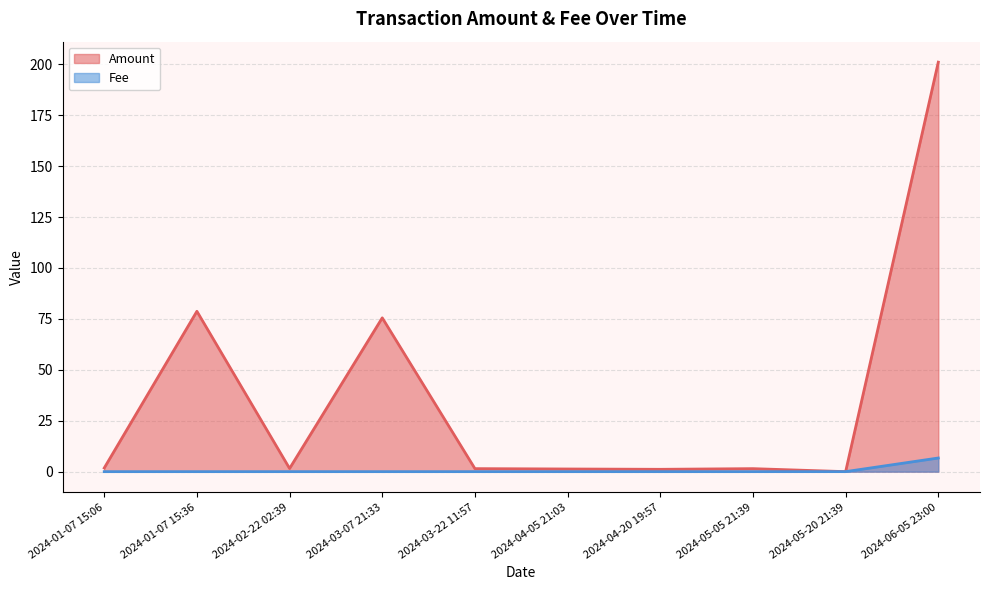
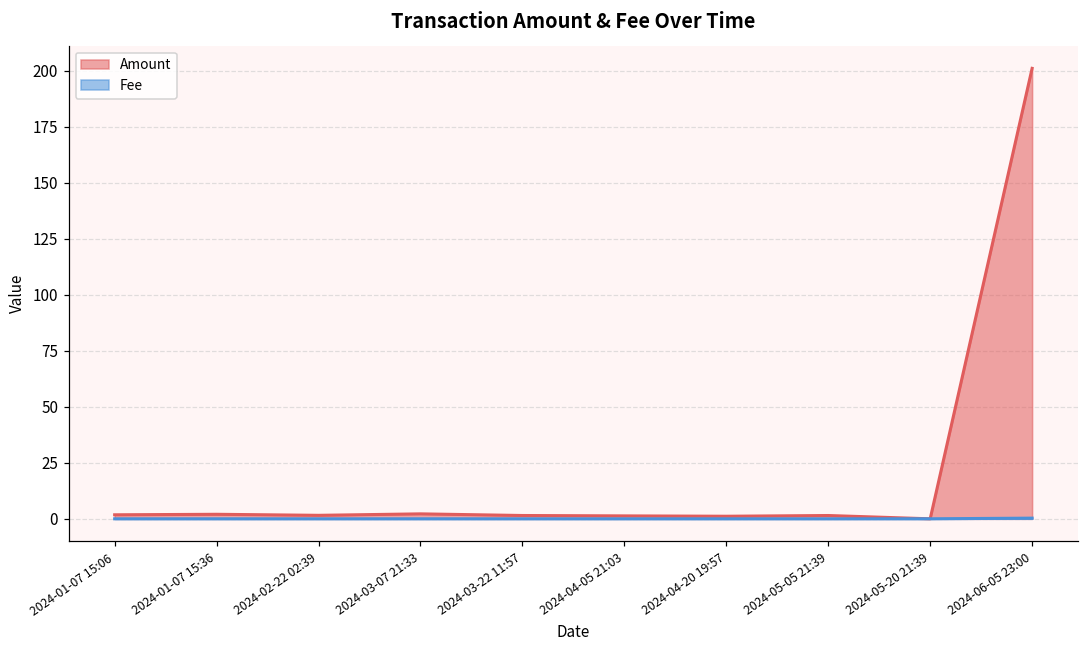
  {
    "Amount": {
      "2024-01-07 15:06": 2,
-     "2024-01-07 15:36": 79,
+     "2024-01-07 15:36": 2,
      "2024-02-22 02:39": 2,
-     "2024-03-07 21:33": 76,
+     "2024-03-07 21:33": 2,
      "2024-03-22 11:57": 1,
      "2024-04-05 21:03": 1,
      "2024-05-05 21:39": 1,
      "2024-06-05 23:00": 201
    },
    "Fee": {
      "2024-01-07 15:06": 0,
      "2024-01-07 15:36": 0,
      "2024-02-22 02:39": 0,
      "2024-03-07 21:33": 0,
      "2024-03-22 11:57": 0,
      "2024-04-05 21:03": 0,
      "2024-05-05 21:39": 0,
-     "2024-06-05 23:00": 7
+     "2024-06-05 23:00": 0
    }
  }
